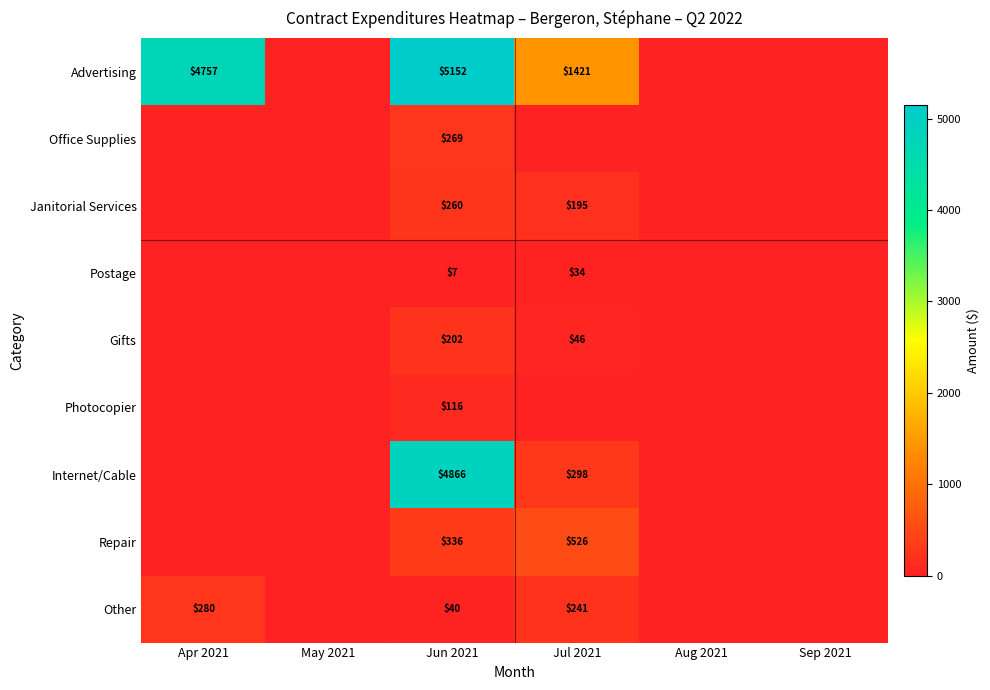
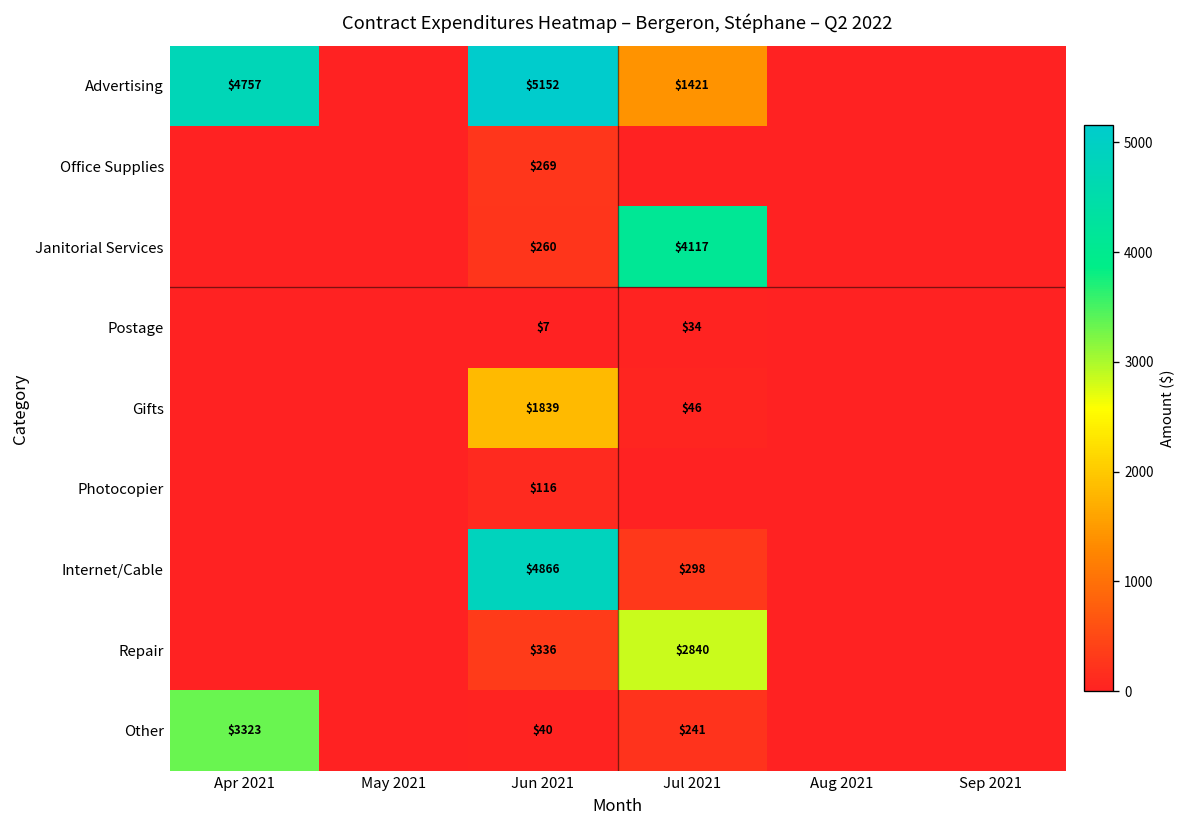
  {
    "Advertising": {
      "Apr 2021": "$4757",
      "Jun 2021": "$5152",
      "Jul 2021": "$1421"
    },
    "Office Supplies": {
      "Jun 2021": "$269"
    },
    "Janitorial Services": {
      "Jun 2021": "$260",
-     "Jul 2021": "$195"
+     "Jul 2021": "$4117"
    },
    "Postage": {
      "Jun 2021": "$7",
      "Jul 2021": "$34"
    },
    "Gifts": {
-     "Jun 2021": "$202",
+     "Jun 2021": "$1839",
      "Jul 2021": "$46"
    },
    "Photocopier": {
      "Jun 2021": "$116"
    },
    "Internet/Cable": {
      "Jun 2021": "$4866",
      "Jul 2021": "$298"
    },
    "Repair": {
      "Jun 2021": "$336",
-     "Jul 2021": "$526"
+     "Jul 2021": "$2840"
    },
    "Other": {
-     "Apr 2021": "$280",
+     "Apr 2021": "$3323",
      "Jun 2021": "$40",
      "Jul 2021": "$241"
    }
  }
